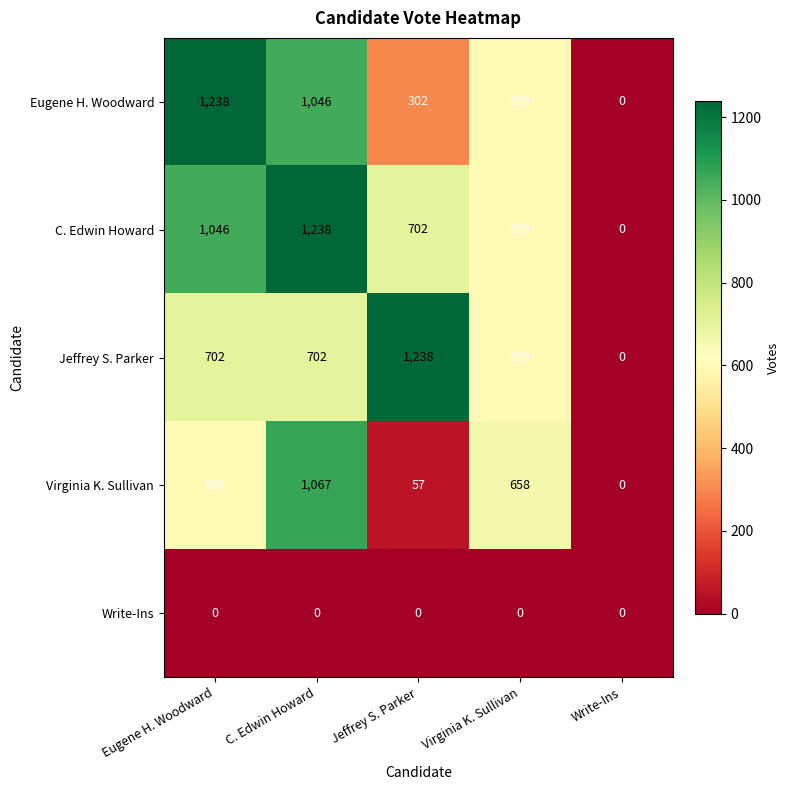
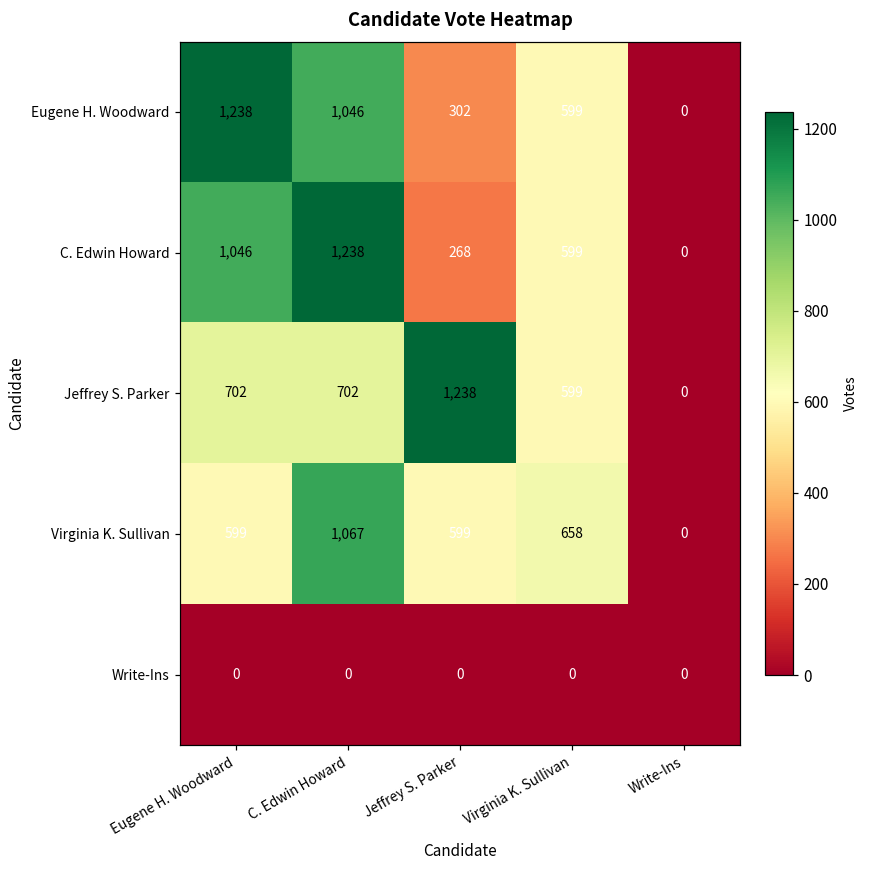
  {
    "Eugene H. Woodward": {
      "Eugene H. Woodward": "1,238",
      "C. Edwin Howard": "1,046",
      "Jeffrey S. Parker": "302",
      "Virginia K. Sullivan": "599",
      "Write-Ins": "0"
    },
    "C. Edwin Howard": {
      "Eugene H. Woodward": "1,046",
      "C. Edwin Howard": "1,238",
-     "Jeffrey S. Parker": "702",
+     "Jeffrey S. Parker": "268",
      "Virginia K. Sullivan": "599",
      "Write-Ins": "0"
    },
    "Jeffrey S. Parker": {
      "Eugene H. Woodward": "702",
      "C. Edwin Howard": "702",
      "Jeffrey S. Parker": "1,238",
      "Virginia K. Sullivan": "599",
      "Write-Ins": "0"
    },
    "Virginia K. Sullivan": {
      "Eugene H. Woodward": "599",
      "C. Edwin Howard": "1,067",
-     "Jeffrey S. Parker": "57",
+     "Jeffrey S. Parker": "599",
      "Virginia K. Sullivan": "658",
      "Write-Ins": "0"
    },
    "Write-Ins": {
      "Eugene H. Woodward": "0",
      "C. Edwin Howard": "0",
      "Jeffrey S. Parker": "0",
      "Virginia K. Sullivan": "0",
      "Write-Ins": "0"
    }
  }
